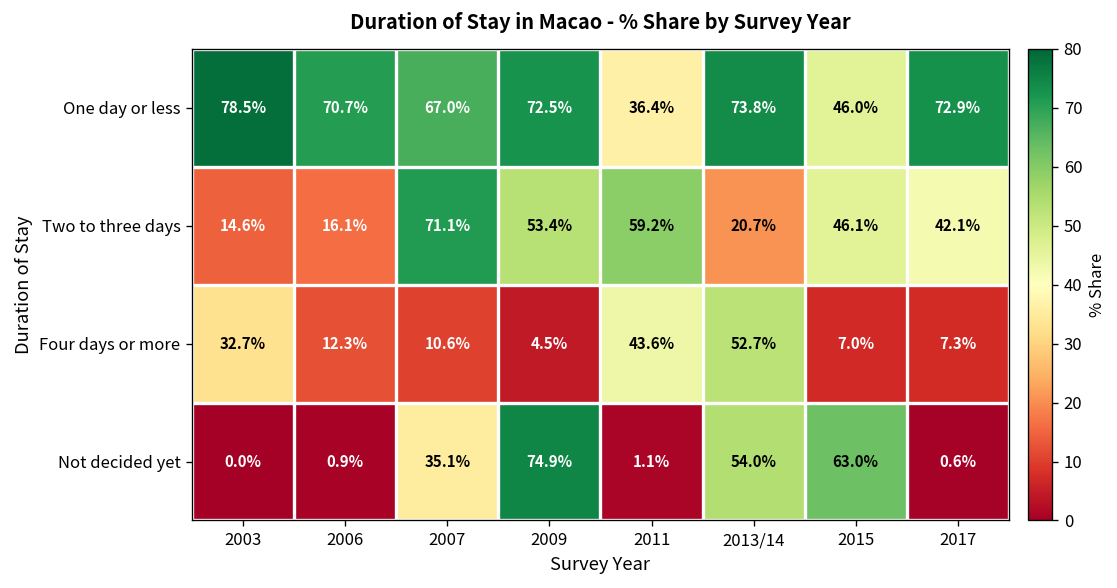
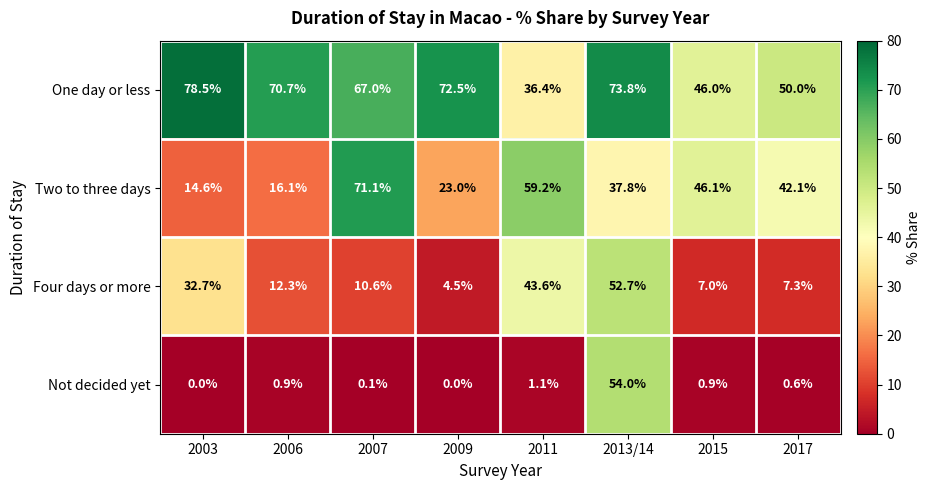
  {
    "One day or less": {
      "2003": "78.5%",
      "2006": "70.7%",
      "2007": "67.0%",
      "2009": "72.5%",
      "2011": "36.4%",
      "2013/14": "73.8%",
      "2015": "46.0%",
-     "2017": "72.9%"
+     "2017": "50.0%"
    },
    "Two to three days": {
      "2003": "14.6%",
      "2006": "16.1%",
      "2007": "71.1%",
-     "2009": "53.4%",
+     "2009": "23.0%",
      "2011": "59.2%",
-     "2013/14": "20.7%",
+     "2013/14": "37.8%",
      "2015": "46.1%",
      "2017": "42.1%"
    },
    "Four days or more": {
      "2003": "32.7%",
      "2006": "12.3%",
      "2007": "10.6%",
      "2009": "4.5%",
      "2011": "43.6%",
      "2013/14": "52.7%",
      "2015": "7.0%",
      "2017": "7.3%"
    },
    "Not decided yet": {
      "2003": "0.0%",
      "2006": "0.9%",
-     "2007": "35.1%",
-     "2009": "74.9%",
+     "2007": "0.1%",
+     "2009": "0.0%",
      "2011": "1.1%",
      "2013/14": "54.0%",
-     "2015": "63.0%",
+     "2015": "0.9%",
      "2017": "0.6%"
    }
  }
